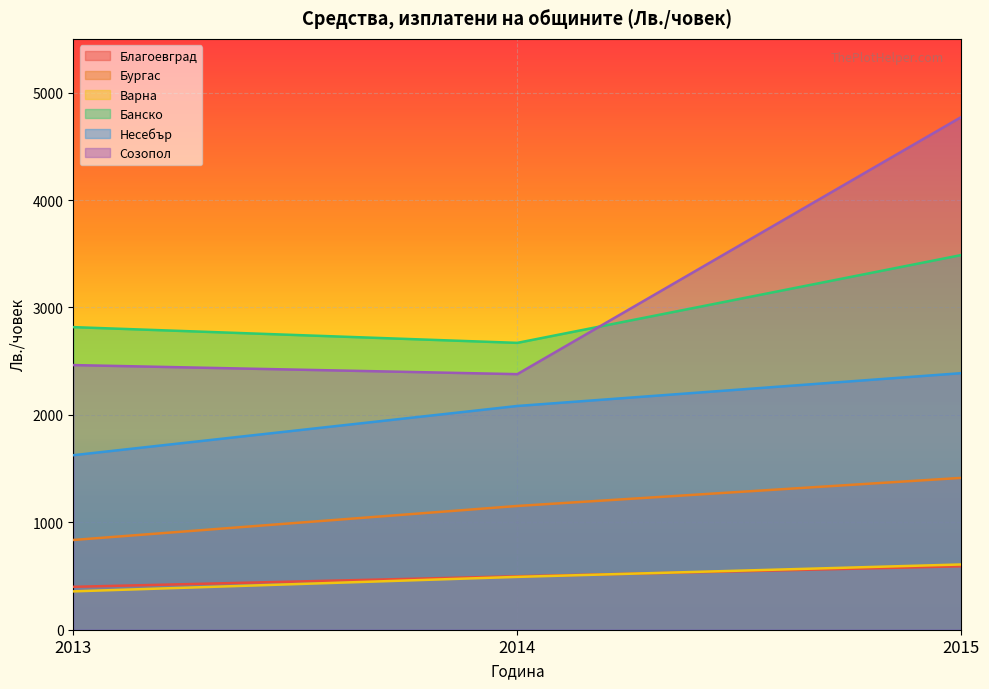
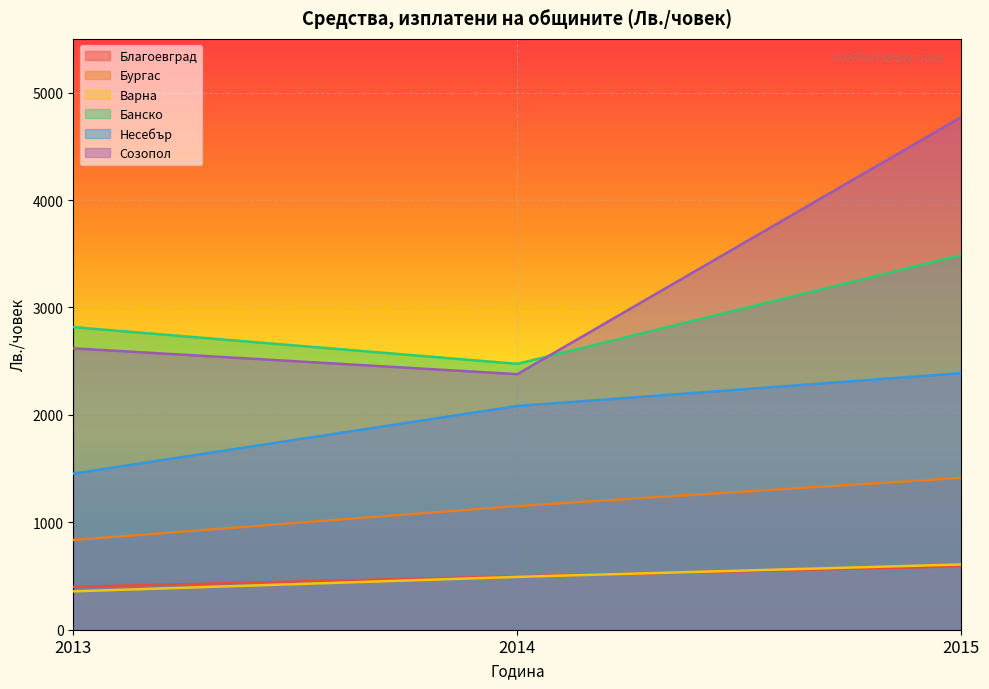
  {
    "Банско": {
      "2013": 2820,
-     "2014": 2670,
+     "2014": 2470,
      "2015": 3490
    },
    "Несебър": {
-     "2013": 1620,
+     "2013": 1450,
      "2014": 2080,
      "2015": 2390
    },
    "Созопол": {
-     "2013": 2460,
+     "2013": 2620,
      "2014": 2380,
      "2015": 4770
    }
  }
